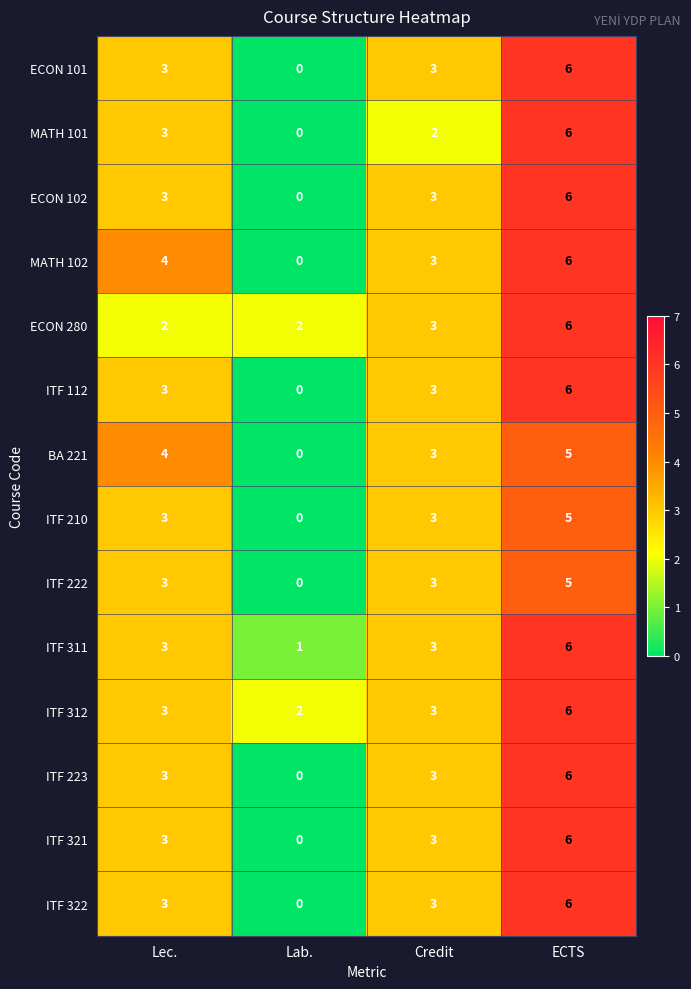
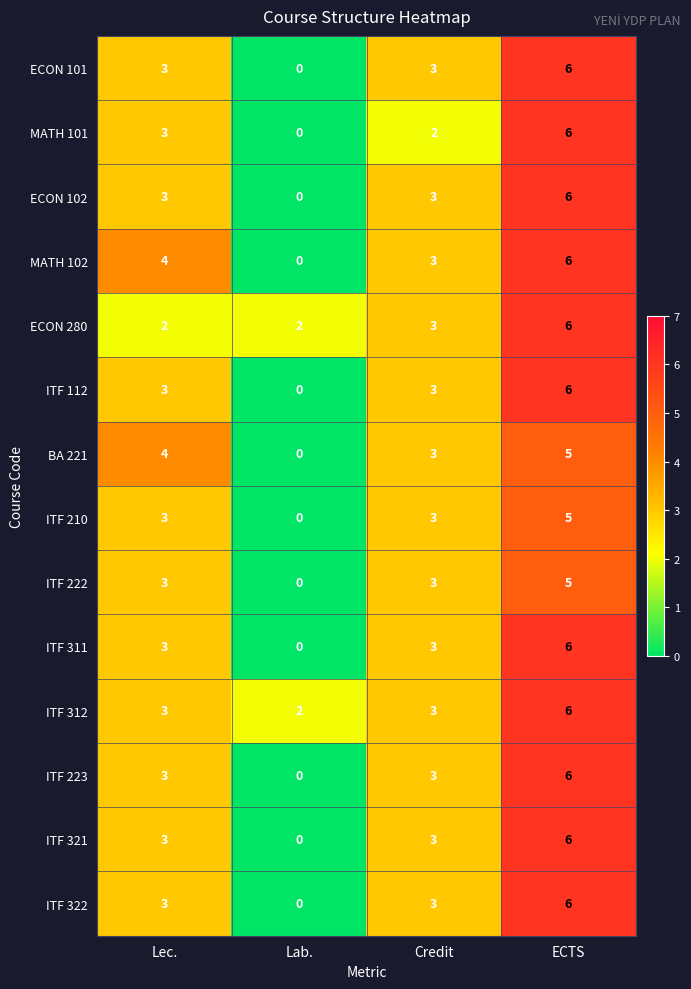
  {
    "ECON 101": {
      "Lec.": 3,
      "Lab.": 0,
      "Credit": 3,
      "ECTS": 6
    },
    "MATH 101": {
      "Lec.": 3,
      "Lab.": 0,
      "Credit": 2,
      "ECTS": 6
    },
    "ECON 102": {
      "Lec.": 3,
      "Lab.": 0,
      "Credit": 3,
      "ECTS": 6
    },
    "MATH 102": {
      "Lec.": 4,
      "Lab.": 0,
      "Credit": 3,
      "ECTS": 6
    },
    "ECON 280": {
      "Lec.": 2,
      "Lab.": 2,
      "Credit": 3,
      "ECTS": 6
    },
    "ITF 112": {
      "Lec.": 3,
      "Lab.": 0,
      "Credit": 3,
      "ECTS": 6
    },
    "BA 221": {
      "Lec.": 4,
      "Lab.": 0,
      "Credit": 3,
      "ECTS": 5
    },
    "ITF 210": {
      "Lec.": 3,
      "Lab.": 0,
      "Credit": 3,
      "ECTS": 5
    },
    "ITF 222": {
      "Lec.": 3,
      "Lab.": 0,
      "Credit": 3,
      "ECTS": 5
    },
    "ITF 311": {
      "Lec.": 3,
-     "Lab.": 1,
+     "Lab.": 0,
      "Credit": 3,
      "ECTS": 6
    },
    "ITF 312": {
      "Lec.": 3,
      "Lab.": 2,
      "Credit": 3,
      "ECTS": 6
    },
    "ITF 223": {
      "Lec.": 3,
      "Lab.": 0,
      "Credit": 3,
      "ECTS": 6
    },
    "ITF 321": {
      "Lec.": 3,
      "Lab.": 0,
      "Credit": 3,
      "ECTS": 6
    },
    "ITF 322": {
      "Lec.": 3,
      "Lab.": 0,
      "Credit": 3,
      "ECTS": 6
    }
  }
